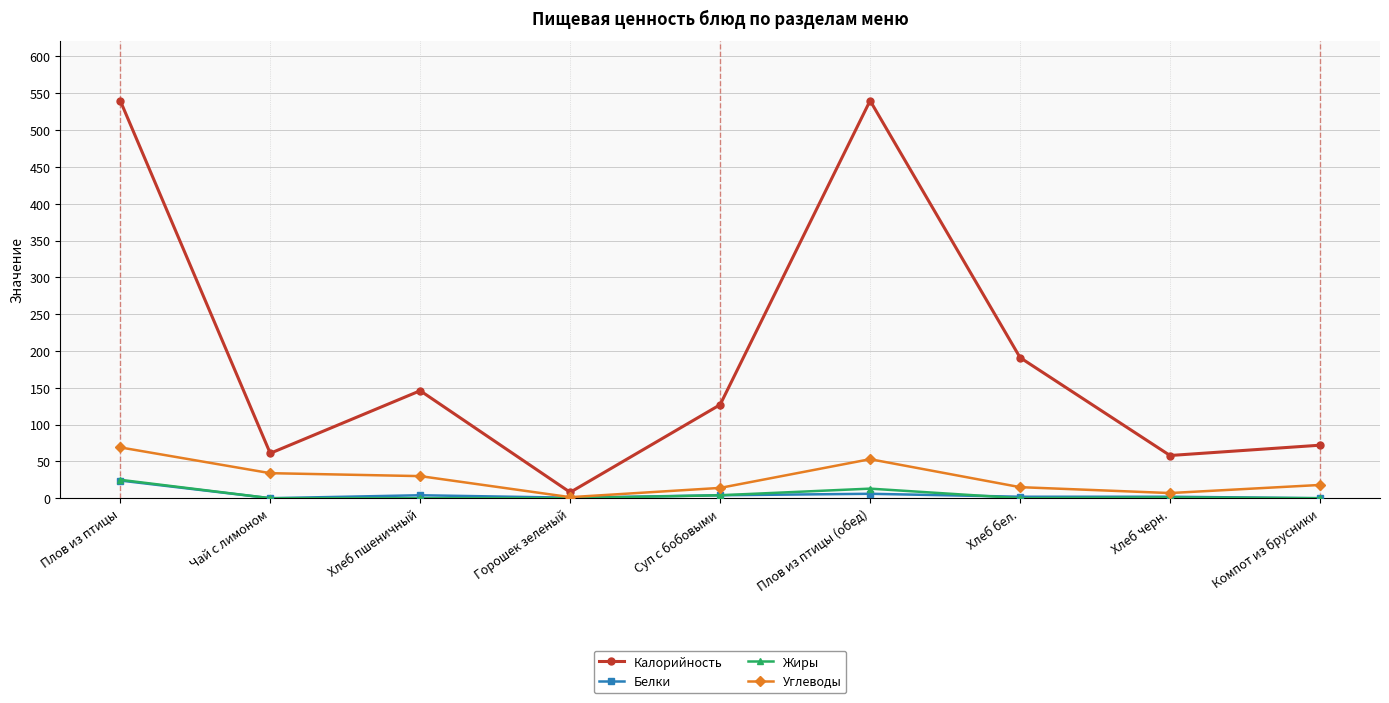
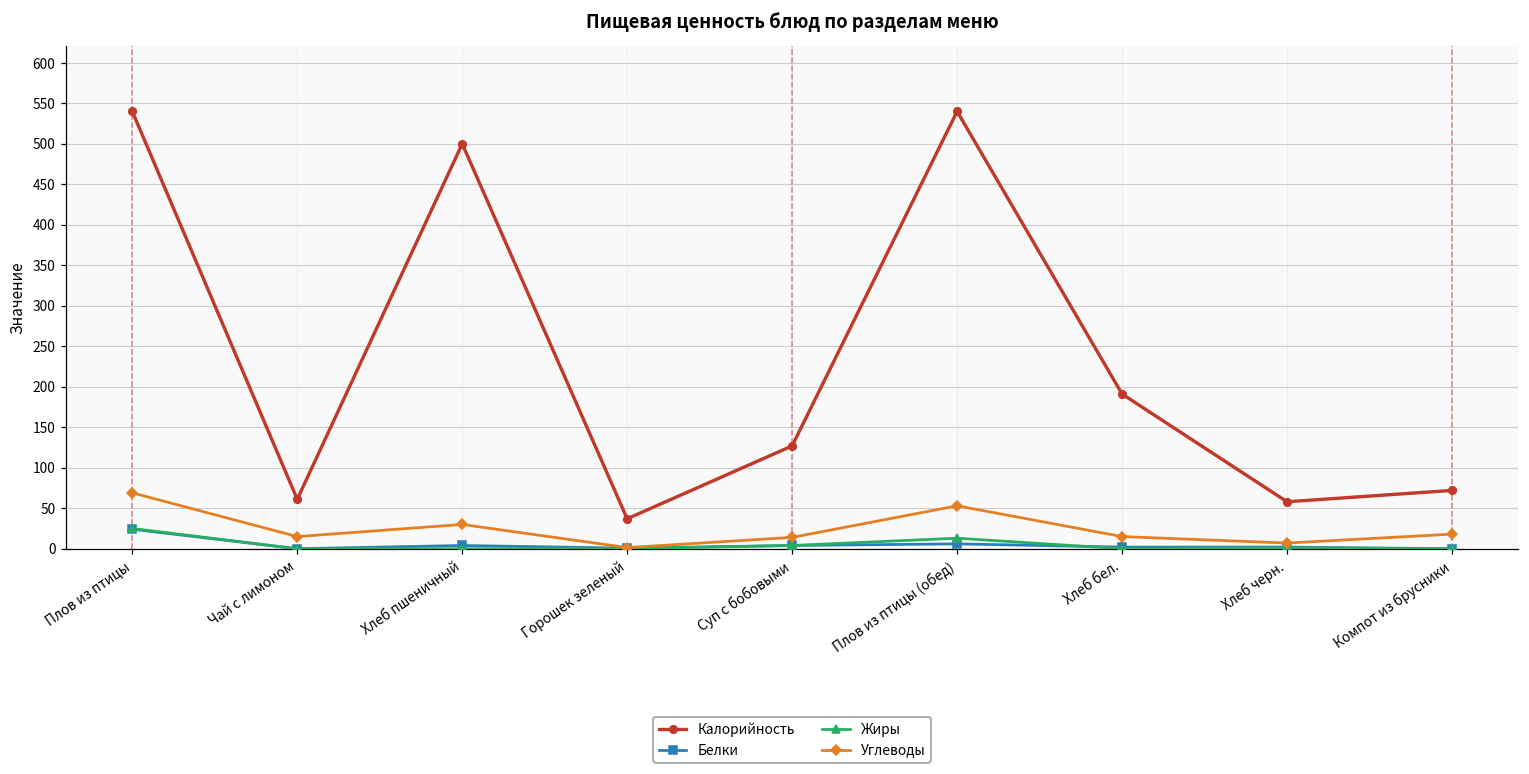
  {
    "Калорийность": {
      "Плов из птицы": 540,
      "Чай с лимоном": 60,
-     "Хлеб пшеничный": 150,
-     "Горошек зеленый": 10,
+     "Хлеб пшеничный": 500,
+     "Горошек зеленый": 40,
      "Суп с бобовыми": 130,
      "Плов из птицы (обед)": 540,
      "Хлеб бел.": 190,
      "Хлеб черн.": 60,
      "Компот из брусники": 70
    },
    "Белки": {
      "Хлеб пшеничный": 0,
      "Плов из птицы (обед)": 10
    },
    "Жиры": {
      "Хлеб пшеничный": 0,
      "Плов из птицы (обед)": 10
    },
    "Углеводы": {
      "Плов из птицы": 70,
-     "Чай с лимоном": 30,
+     "Чай с лимоном": 20,
      "Хлеб пшеничный": 30,
      "Суп с бобовыми": 10,
      "Плов из птицы (обед)": 50,
      "Хлеб бел.": 20,
      "Хлеб черн.": 10,
      "Компот из брусники": 20
    }
  }
